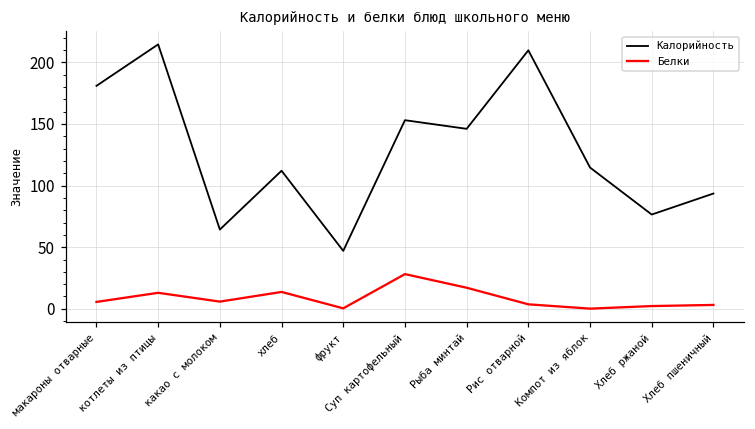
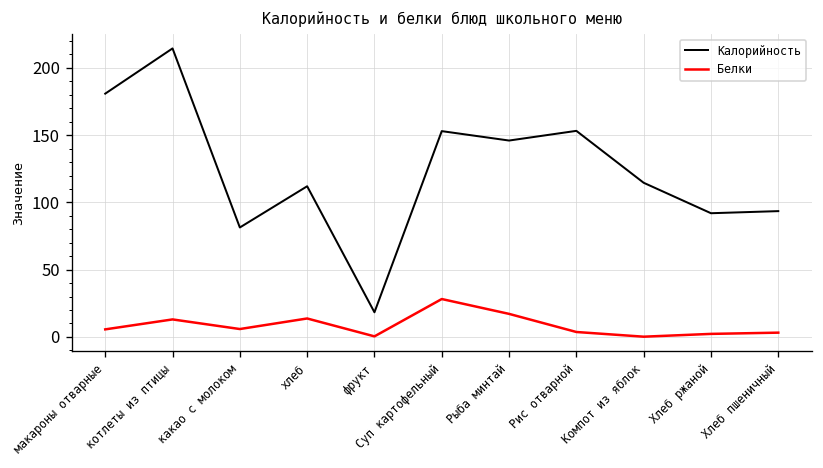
  {
    "Калорийность": {
      "макароны отварные": 181,
      "котлеты из птицы": 215,
-     "какао с молоком": 64,
+     "какао с молоком": 81,
      "хлеб": 112,
-     "фрукт": 47,
+     "фрукт": 18,
      "Суп картофельный": 153,
      "Рыба минтай": 146,
-     "Рис отварной": 210,
+     "Рис отварной": 153,
      "Компот из яблок": 115,
-     "Хлеб ржаной": 76,
+     "Хлеб ржаной": 92,
      "Хлеб пшеничный": 94
    },
    "Белки": {
      "макароны отварные": 6,
      "котлеты из птицы": 13,
      "какао с молоком": 6,
      "хлеб": 14,
      "фрукт": 0,
      "Суп картофельный": 28,
      "Рыба минтай": 17,
      "Рис отварной": 4,
      "Компот из яблок": 0,
      "Хлеб ржаной": 2,
      "Хлеб пшеничный": 3
    }
  }
